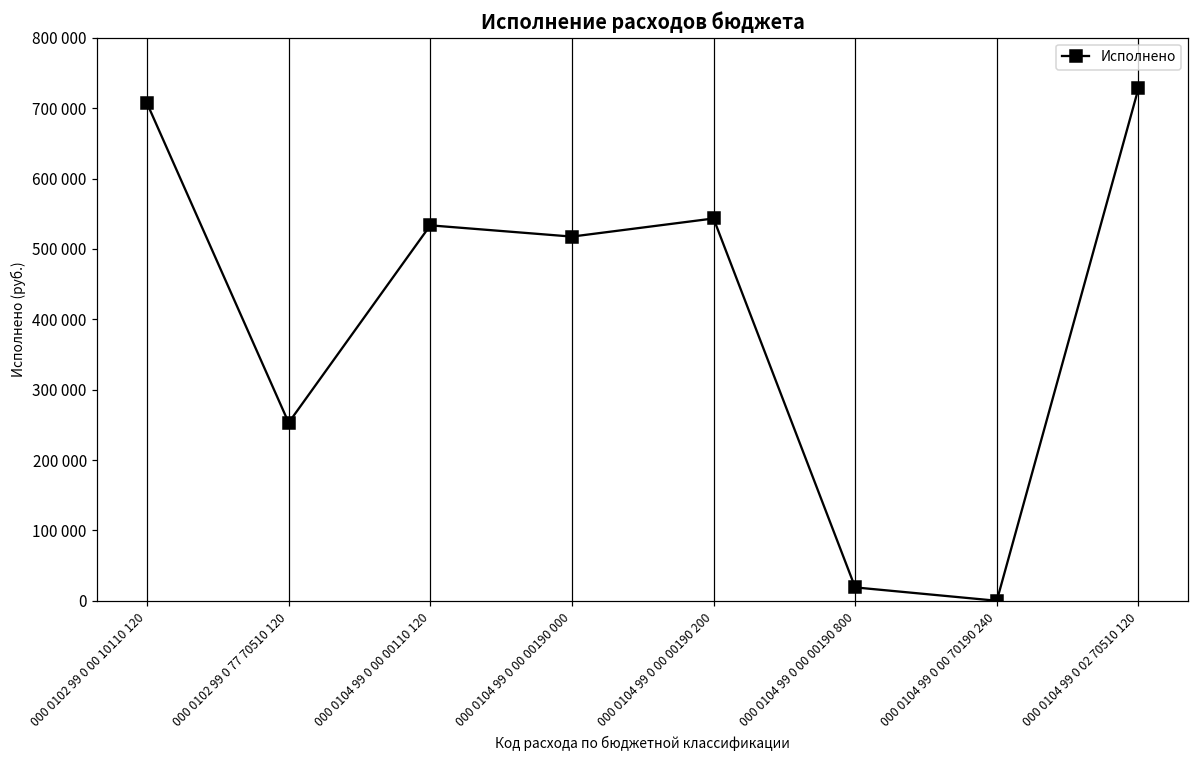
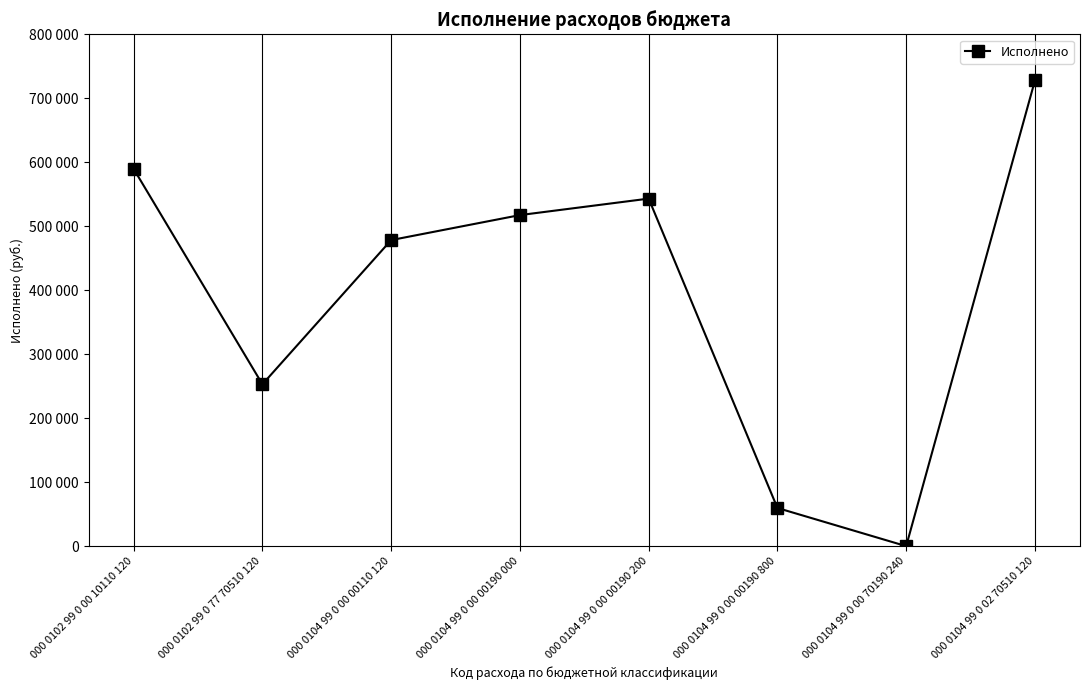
  {
-   "000 0102 99 0 00 10110 120": 710000,
+   "000 0102 99 0 00 10110 120": 590000,
    "000 0102 99 0 77 70510 120": 250000,
-   "000 0104 99 0 00 00110 120": 530000,
+   "000 0104 99 0 00 00110 120": 480000,
    "000 0104 99 0 00 00190 000": 520000,
    "000 0104 99 0 00 00190 200": 540000,
-   "000 0104 99 0 00 00190 800": 20000,
+   "000 0104 99 0 00 00190 800": 60000,
    "000 0104 99 0 00 70190 240": 0,
    "000 0104 99 0 02 70510 120": 730000
  }
